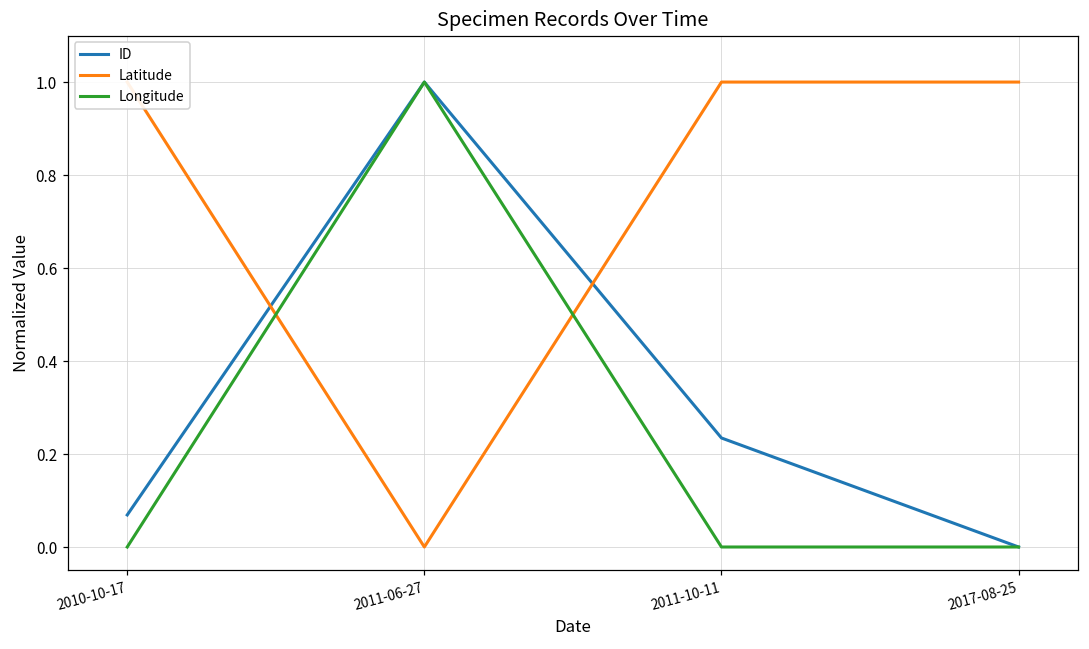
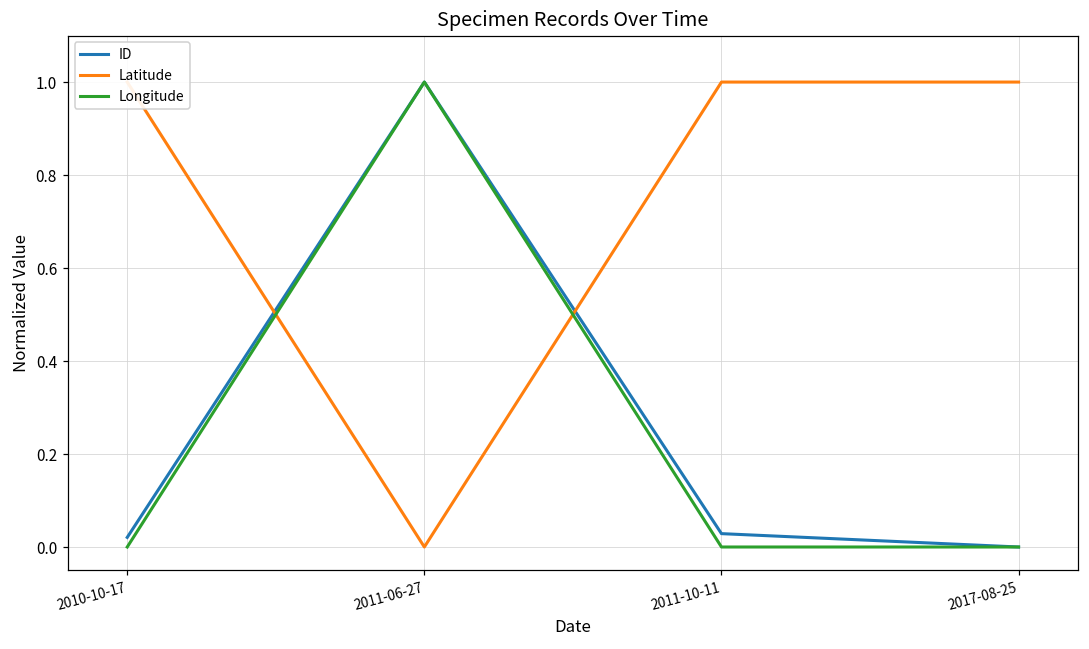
  {
    "ID": {
-     "2010-10-17": 0.07,
-     "2011-10-11": 0.23
+     "2010-10-17": 0.02,
+     "2011-10-11": 0.03
    },
    "Latitude": {
      "2011-06-27": 0.00,
      "2011-10-11": 1.00,
      "2017-08-25": 1.00
    },
    "Longitude": {
      "2010-10-17": 0.00,
      "2011-10-11": 0.00
    }
  }
